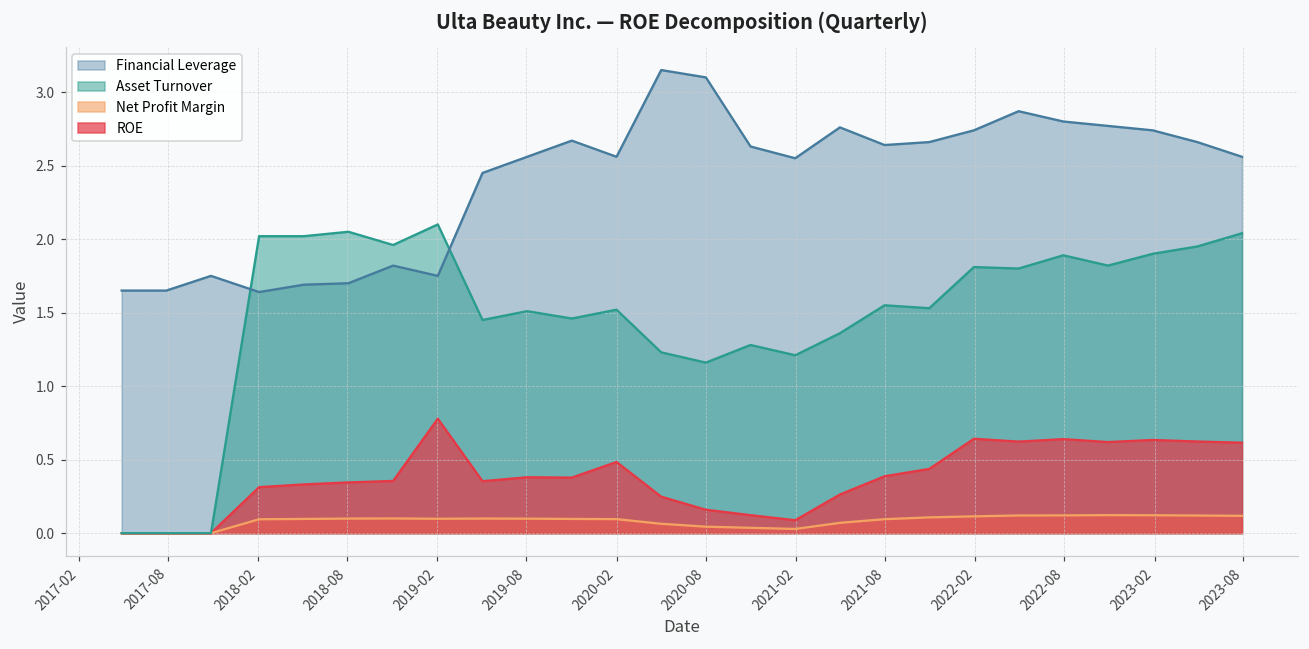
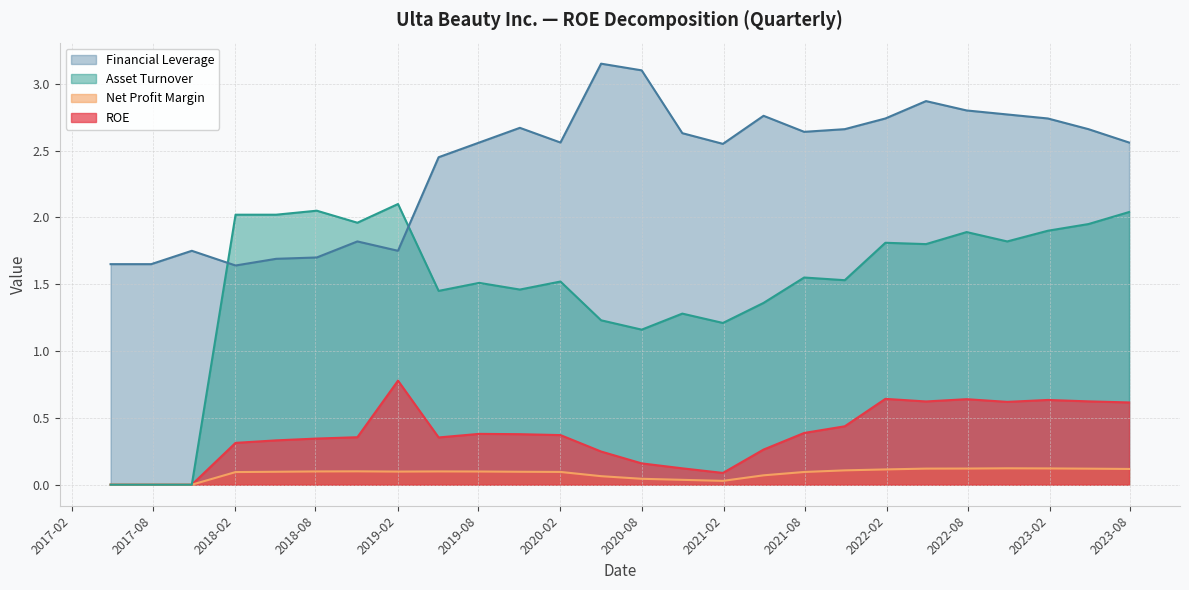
  {
    "Net Profit Margin": {
      "2019-02": 0.10,
      "2020-02": 0.10,
      "2020-08": 0.04,
      "2021-08": 0.10
    },
    "ROE": {
      "2019-02": 0.78,
-     "2020-02": 0.48,
+     "2020-02": 0.37,
      "2020-08": 0.16,
      "2021-08": 0.39
    }
  }
